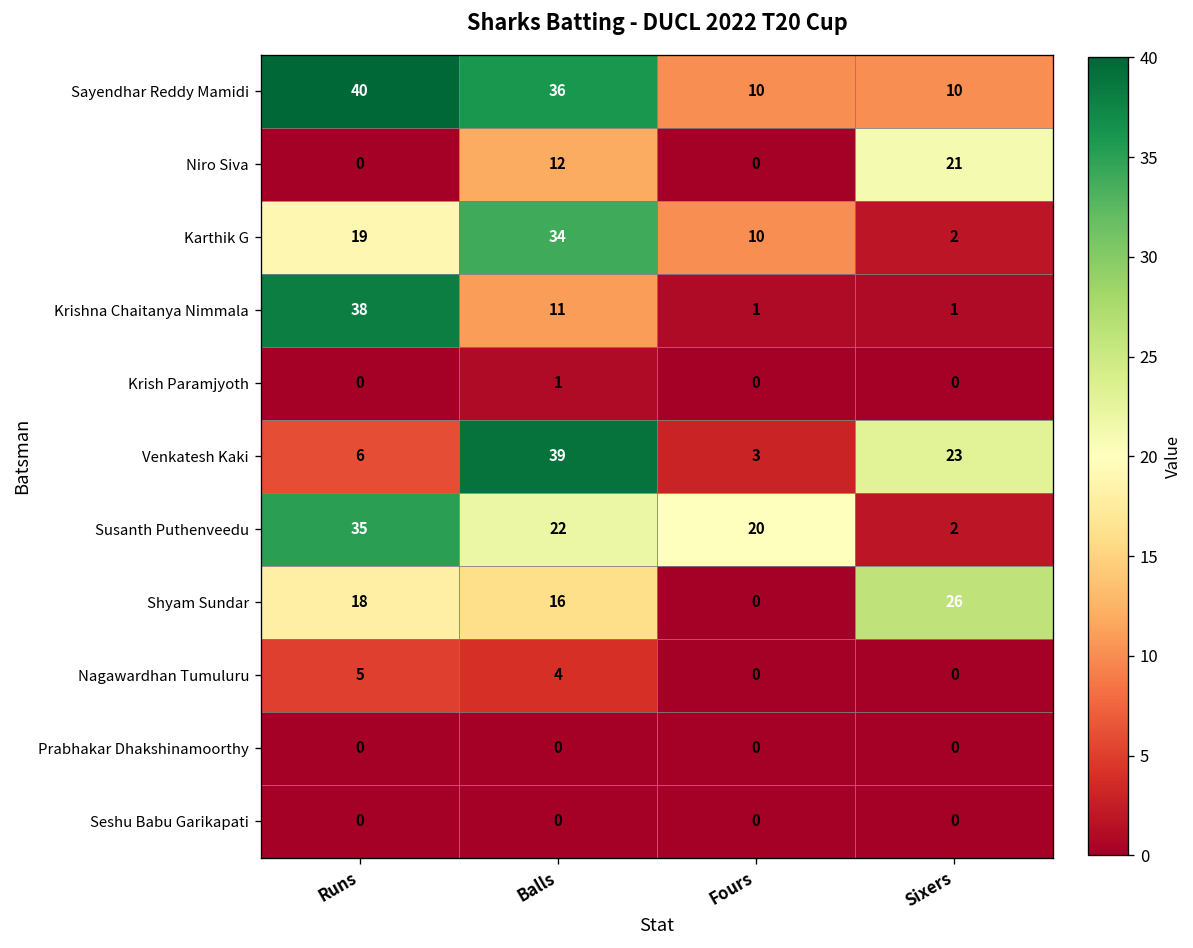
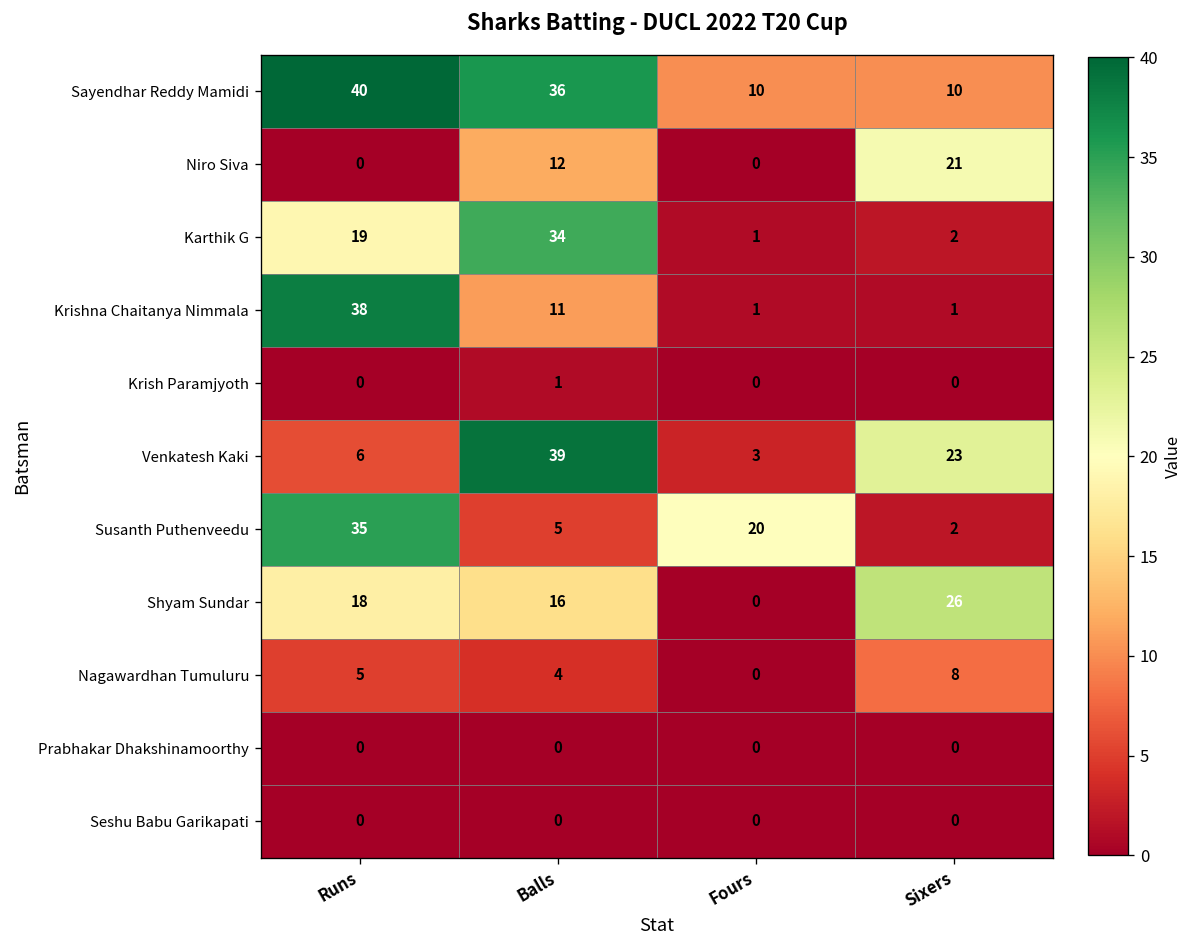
  {
    "Sayendhar Reddy Mamidi": {
      "Runs": 40,
      "Balls": 36,
      "Fours": 10,
      "Sixers": 10
    },
    "Niro Siva": {
      "Runs": 0,
      "Balls": 12,
      "Fours": 0,
      "Sixers": 21
    },
    "Karthik G": {
      "Runs": 19,
      "Balls": 34,
-     "Fours": 10,
+     "Fours": 1,
      "Sixers": 2
    },
    "Krishna Chaitanya Nimmala": {
      "Runs": 38,
      "Balls": 11,
      "Fours": 1,
      "Sixers": 1
    },
    "Krish Paramjyoth": {
      "Runs": 0,
      "Balls": 1,
      "Fours": 0,
      "Sixers": 0
    },
    "Venkatesh Kaki": {
      "Runs": 6,
      "Balls": 39,
      "Fours": 3,
      "Sixers": 23
    },
    "Susanth Puthenveedu": {
      "Runs": 35,
-     "Balls": 22,
+     "Balls": 5,
      "Fours": 20,
      "Sixers": 2
    },
    "Shyam Sundar": {
      "Runs": 18,
      "Balls": 16,
      "Fours": 0,
      "Sixers": 26
    },
    "Nagawardhan Tumuluru": {
      "Runs": 5,
      "Balls": 4,
      "Fours": 0,
-     "Sixers": 0
+     "Sixers": 8
    },
    "Prabhakar Dhakshinamoorthy": {
      "Runs": 0,
      "Balls": 0,
      "Fours": 0,
      "Sixers": 0
    },
    "Seshu Babu Garikapati": {
      "Runs": 0,
      "Balls": 0,
      "Fours": 0,
      "Sixers": 0
    }
  }
